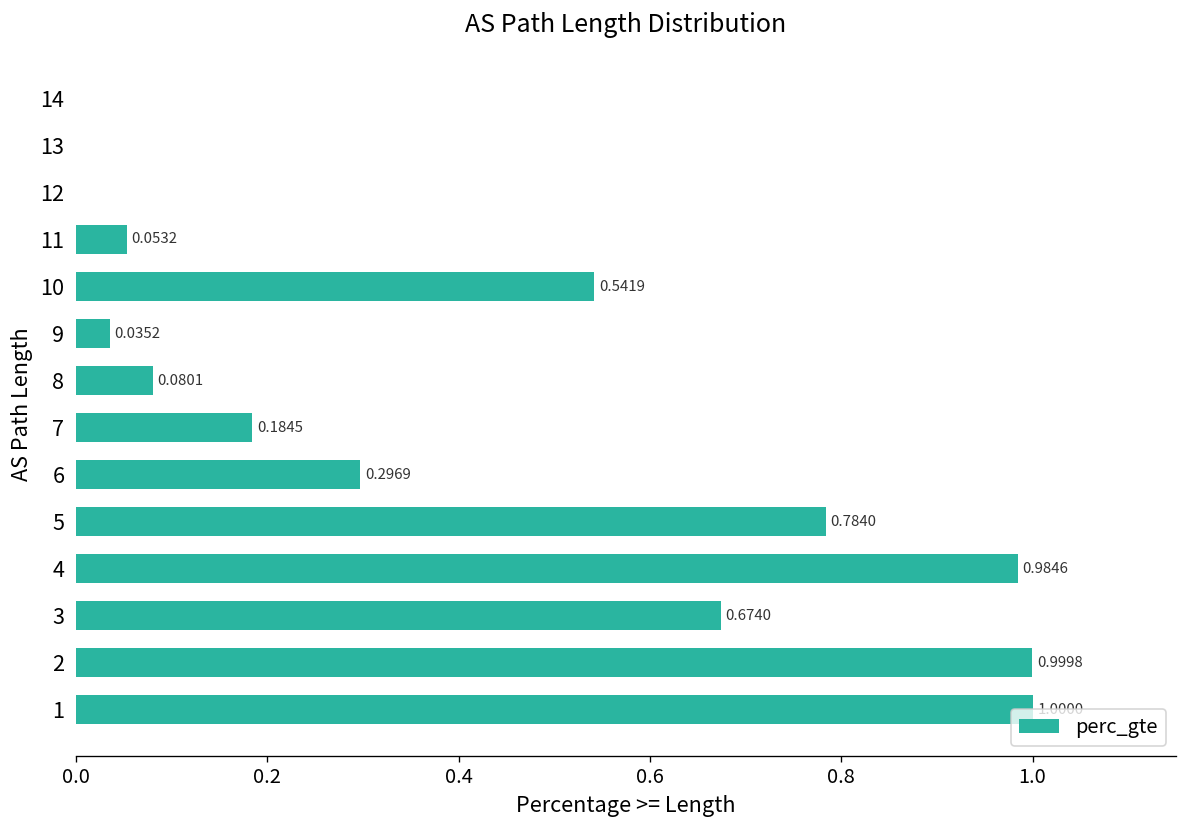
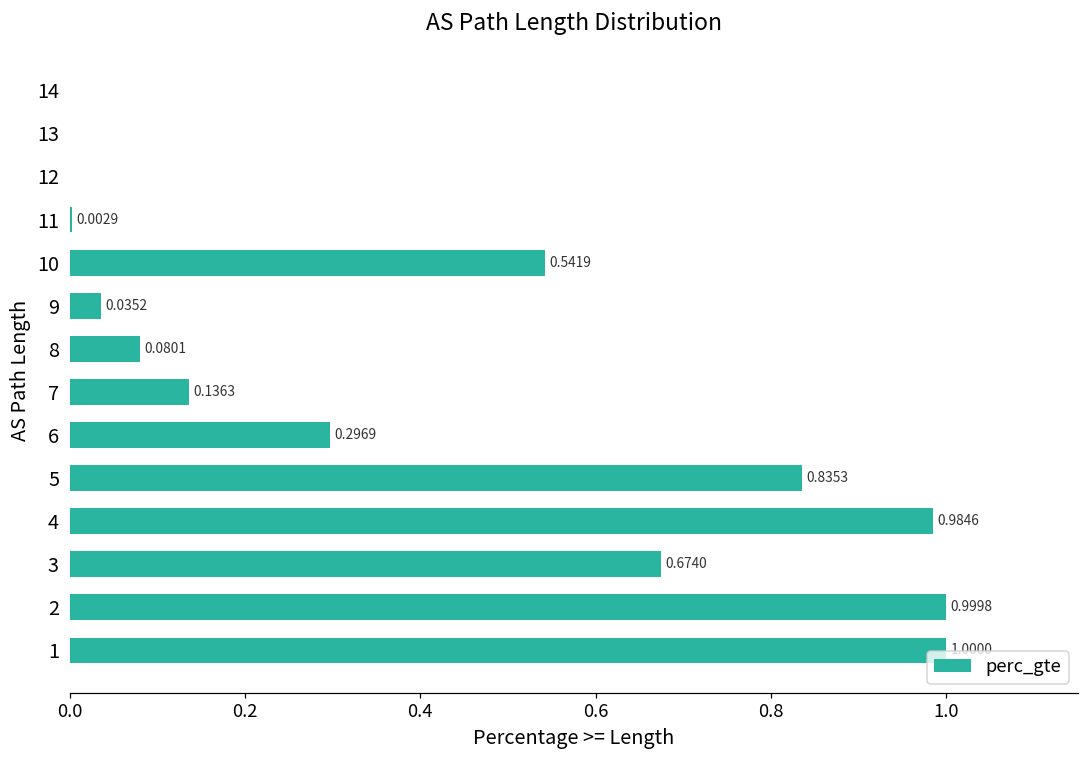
  {
-   "11": 0.0532,
+   "11": 0.0029,
    "10": 0.5419,
    "9": 0.0352,
    "8": 0.0801,
-   "7": 0.1845,
+   "7": 0.1363,
    "6": 0.2969,
-   "5": 0.7840,
+   "5": 0.8353,
    "4": 0.9846,
    "3": 0.6740,
    "2": 0.9998
  }
